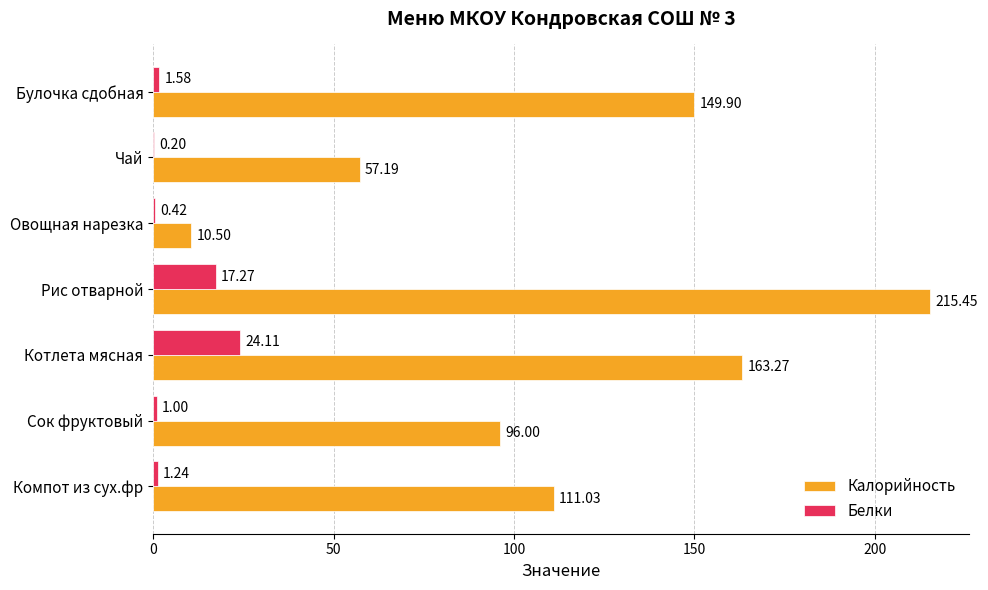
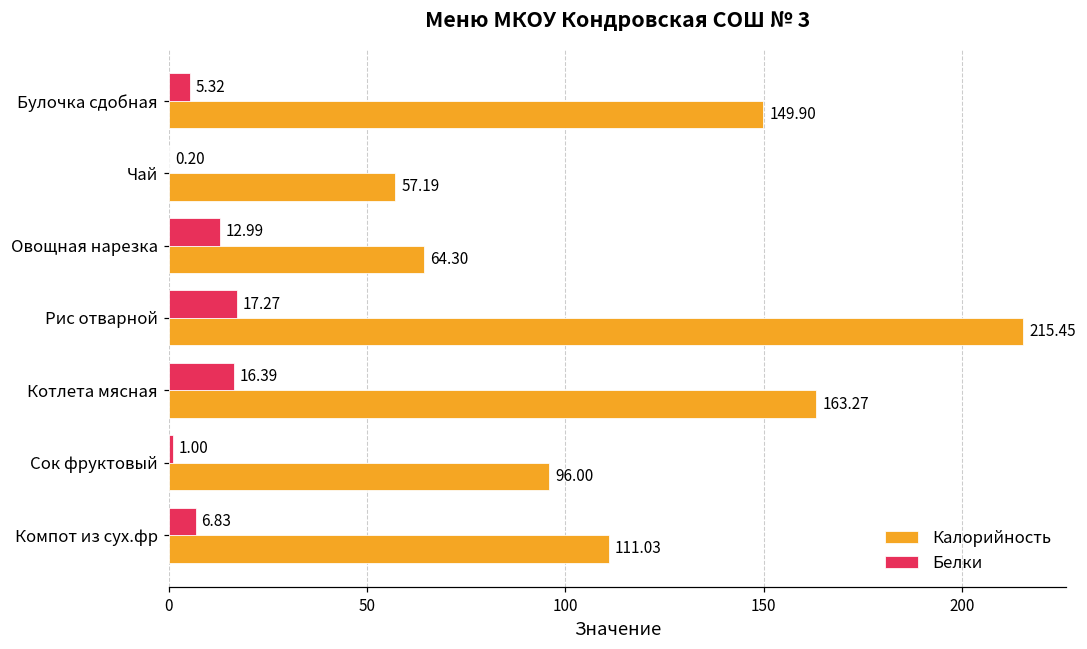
  {
    "Калорийность": {
      "Булочка сдобная": 149.90,
      "Чай": 57.19,
-     "Овощная нарезка": 10.50,
+     "Овощная нарезка": 64.30,
      "Рис отварной": 215.45,
      "Котлета мясная": 163.27,
      "Сок фруктовый": 96.00,
      "Компот из сух.фр": 111.03
    },
    "Белки": {
-     "Булочка сдобная": 1.58,
+     "Булочка сдобная": 5.32,
      "Чай": 0.20,
-     "Овощная нарезка": 0.42,
+     "Овощная нарезка": 12.99,
      "Рис отварной": 17.27,
-     "Котлета мясная": 24.11,
+     "Котлета мясная": 16.39,
      "Сок фруктовый": 1.00,
-     "Компот из сух.фр": 1.24
+     "Компот из сух.фр": 6.83
    }
  }
